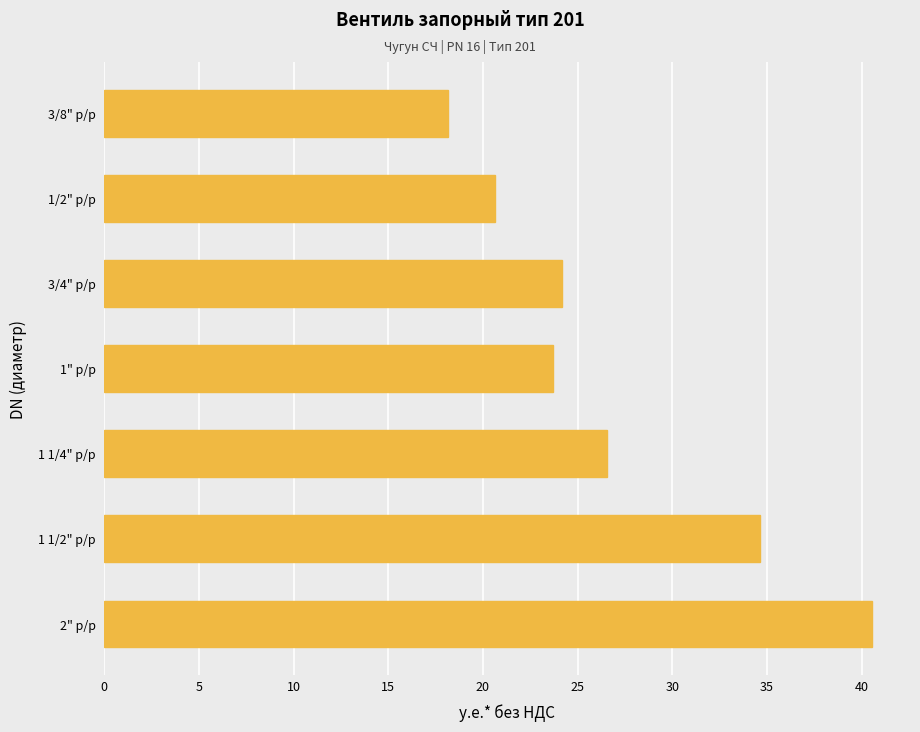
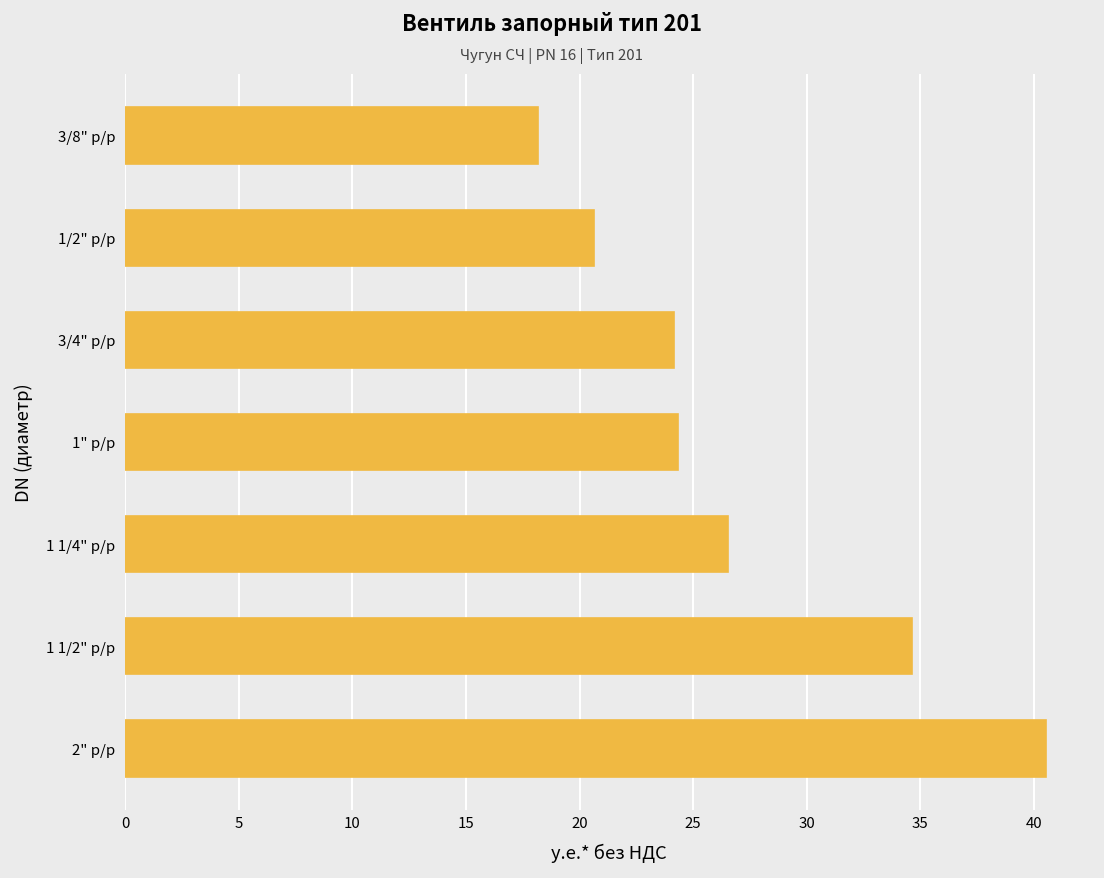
  {
    "3/8\" р/р": 18.2,
    "1/2\" р/р": 20.6,
    "3/4\" р/р": 24.2,
-   "1\" р/р": 23.7,
+   "1\" р/р": 24.3,
    "1 1/4\" р/р": 26.5,
    "1 1/2\" р/р": 34.6,
    "2\" р/р": 40.5
  }
